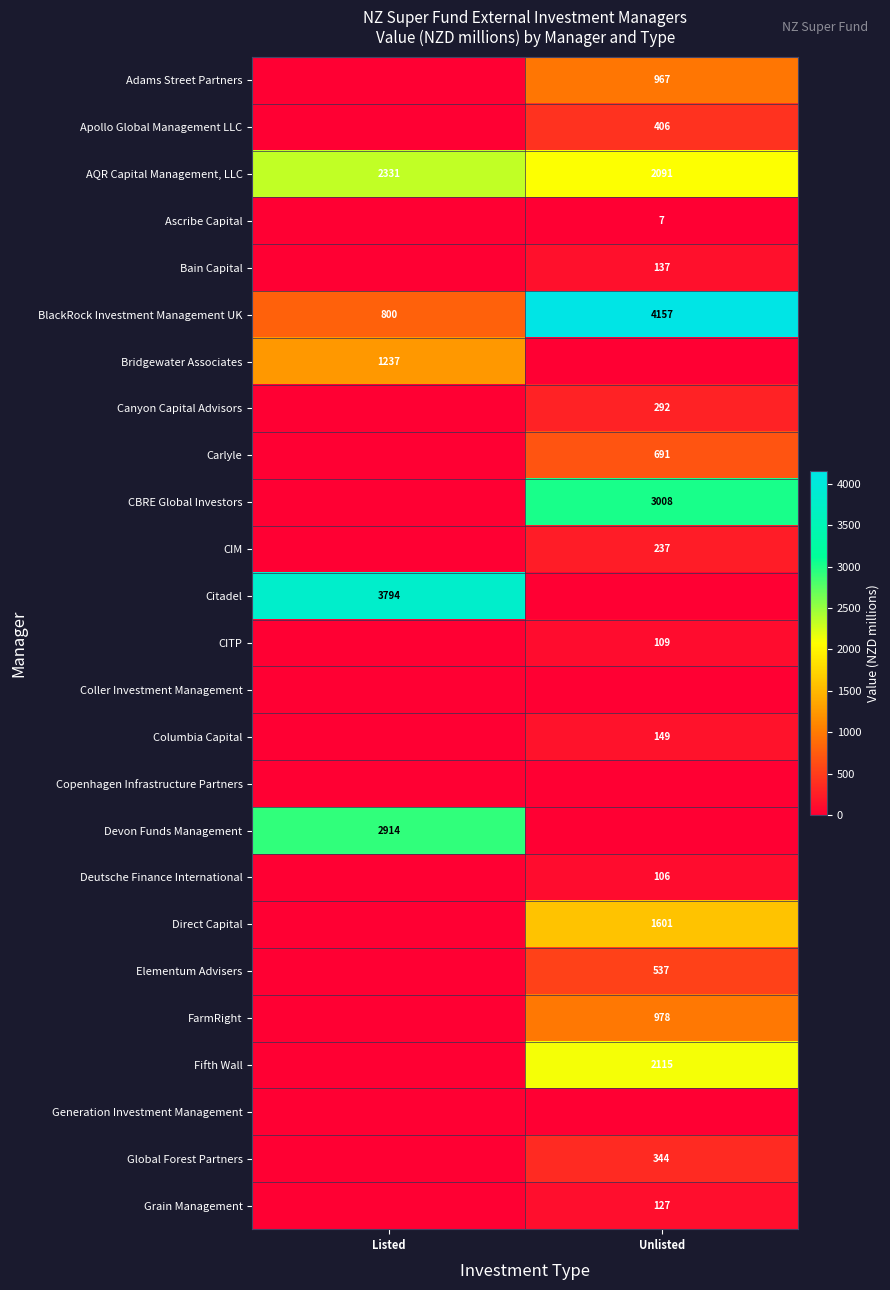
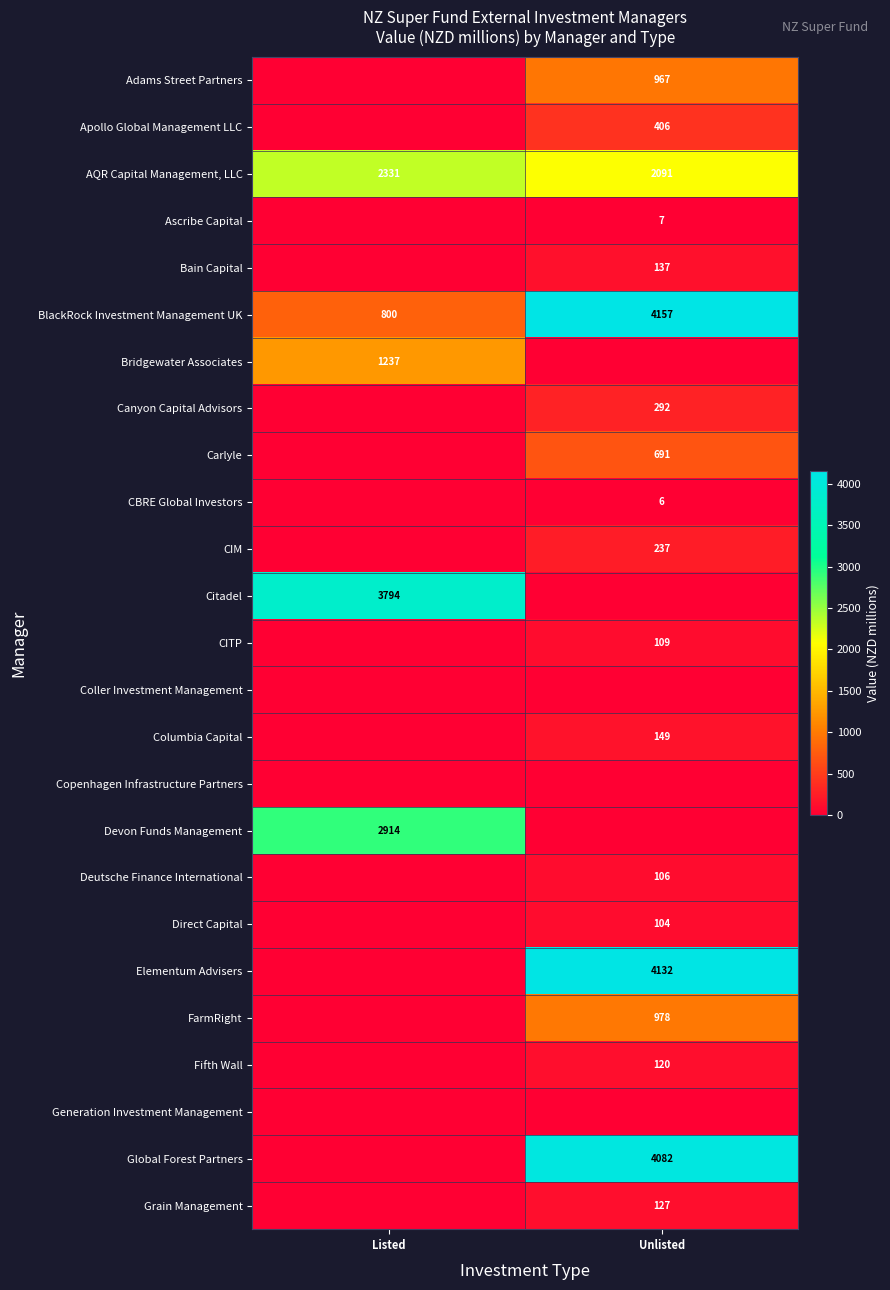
  {
    "Adams Street Partners": {
      "Unlisted": 967
    },
    "Apollo Global Management LLC": {
      "Unlisted": 406
    },
    "AQR Capital Management, LLC": {
      "Listed": 2331,
      "Unlisted": 2091
    },
    "Ascribe Capital": {
      "Unlisted": 7
    },
    "Bain Capital": {
      "Unlisted": 137
    },
    "BlackRock Investment Management UK": {
      "Listed": 800,
      "Unlisted": 4157
    },
    "Bridgewater Associates": {
      "Listed": 1237
    },
    "Canyon Capital Advisors": {
      "Unlisted": 292
    },
    "Carlyle": {
      "Unlisted": 691
    },
    "CBRE Global Investors": {
-     "Unlisted": 3008
+     "Unlisted": 6
    },
    "CIM": {
      "Unlisted": 237
    },
    "Citadel": {
      "Listed": 3794
    },
    "CITP": {
      "Unlisted": 109
    },
    "Columbia Capital": {
      "Unlisted": 149
    },
    "Devon Funds Management": {
      "Listed": 2914
    },
    "Deutsche Finance International": {
      "Unlisted": 106
    },
    "Direct Capital": {
-     "Unlisted": 1601
+     "Unlisted": 104
    },
    "Elementum Advisers": {
-     "Unlisted": 537
+     "Unlisted": 4132
    },
    "FarmRight": {
      "Unlisted": 978
    },
    "Fifth Wall": {
-     "Unlisted": 2115
+     "Unlisted": 120
    },
    "Global Forest Partners": {
-     "Unlisted": 344
+     "Unlisted": 4082
    },
    "Grain Management": {
      "Unlisted": 127
    }
  }
